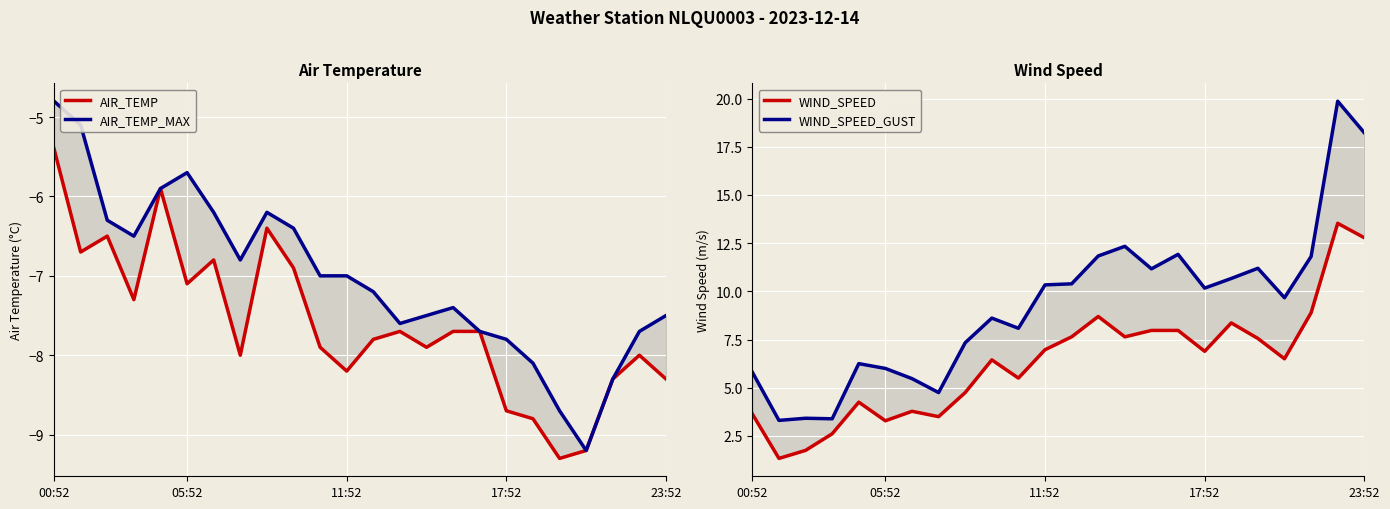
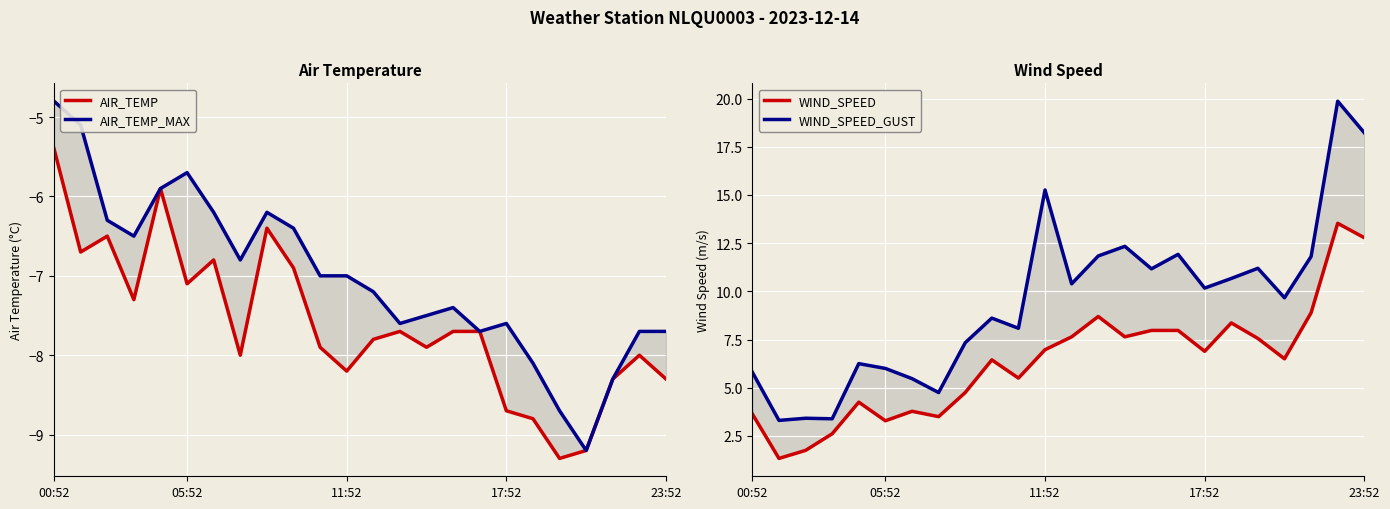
  {
    "Air Temperature": {
      "AIR_TEMP": {
        "00:52": -5.4,
        "05:52": -7.1,
        "11:52": -8.2,
        "17:52": -8.7,
        "23:52": -8.3
      },
      "AIR_TEMP_MAX": {
        "00:52": -4.8,
        "05:52": -5.7,
        "11:52": -7.0,
-       "17:52": -7.8,
-       "23:52": -7.5
+       "17:52": -7.6,
+       "23:52": -7.7
      }
    },
    "Wind Speed": {
      "WIND_SPEED": {
        "00:52": 3.6,
        "05:52": 3.3,
        "11:52": 7.0,
        "17:52": 6.9,
        "23:52": 12.8
      },
      "WIND_SPEED_GUST": {
        "00:52": 5.8,
        "05:52": 6.0,
-       "11:52": 10.3,
+       "11:52": 15.3,
        "17:52": 10.2,
        "23:52": 18.2
      }
    }
  }
